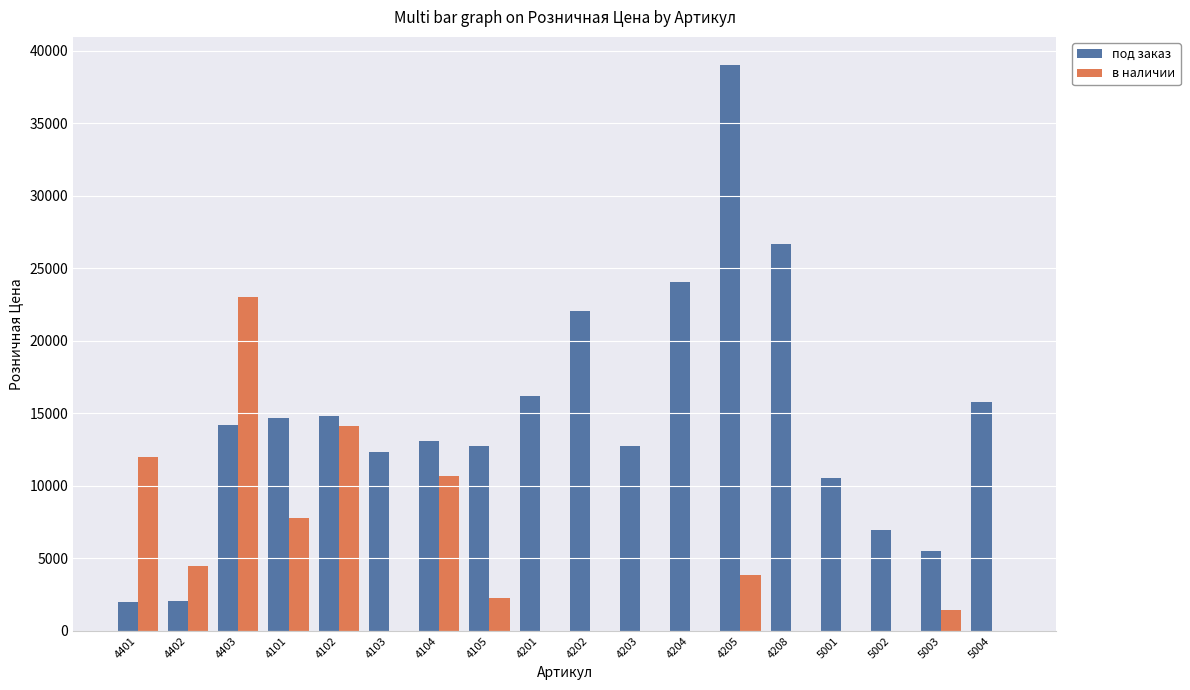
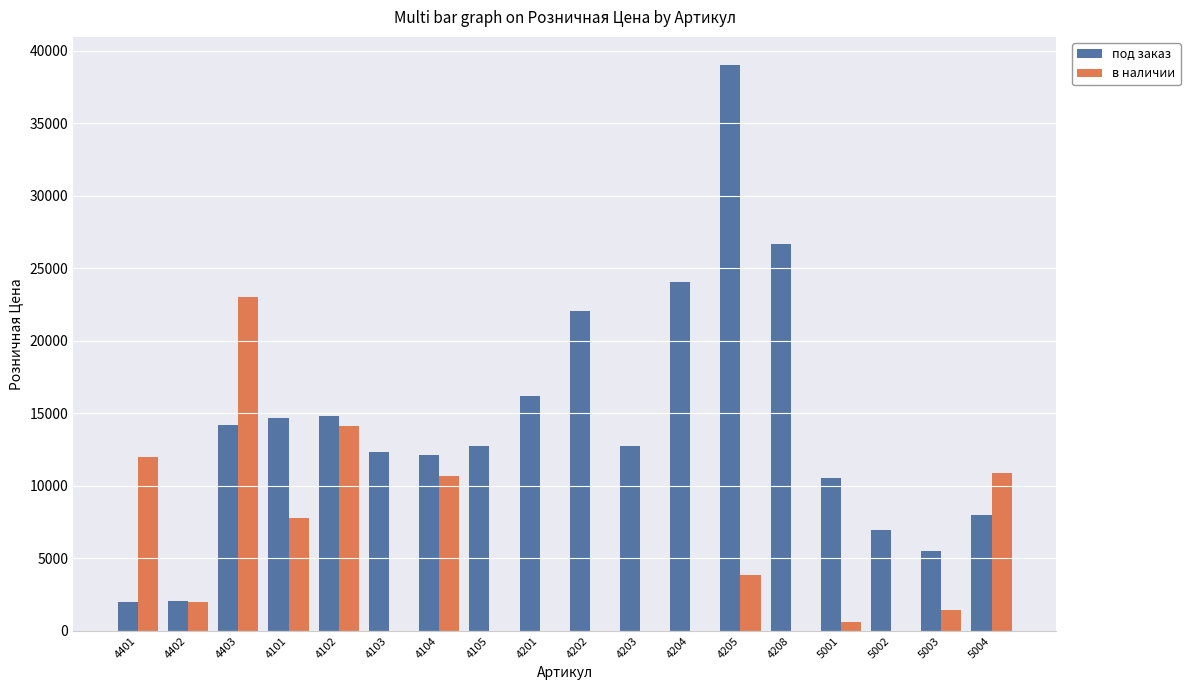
  {
    "под заказ": {
      "4401": 2000,
      "4402": 2100,
      "4403": 14200,
      "4101": 14700,
      "4102": 14800,
      "4103": 12300,
-     "4104": 13100,
+     "4104": 12100,
      "4105": 12800,
      "4201": 16200,
      "4202": 22000,
      "4203": 12800,
      "4204": 24100,
      "4205": 39000,
      "4208": 26700,
      "5001": 10600,
      "5002": 7000,
      "5003": 5500,
-     "5004": 15800
+     "5004": 8000
    },
    "в наличии": {
      "4401": 12000,
-     "4402": 4500,
+     "4402": 2000,
      "4403": 23000,
      "4101": 7800,
      "4102": 14100,
      "4103": 0,
      "4104": 10700,
-     "4105": 2300,
+     "4105": 0,
      "4201": 0,
      "4202": 0,
      "4203": 0,
      "4204": 0,
      "4205": 3900,
      "4208": 0,
-     "5001": 0,
+     "5001": 600,
      "5002": 0,
      "5003": 1500,
-     "5004": 0
+     "5004": 10900
    }
  }
